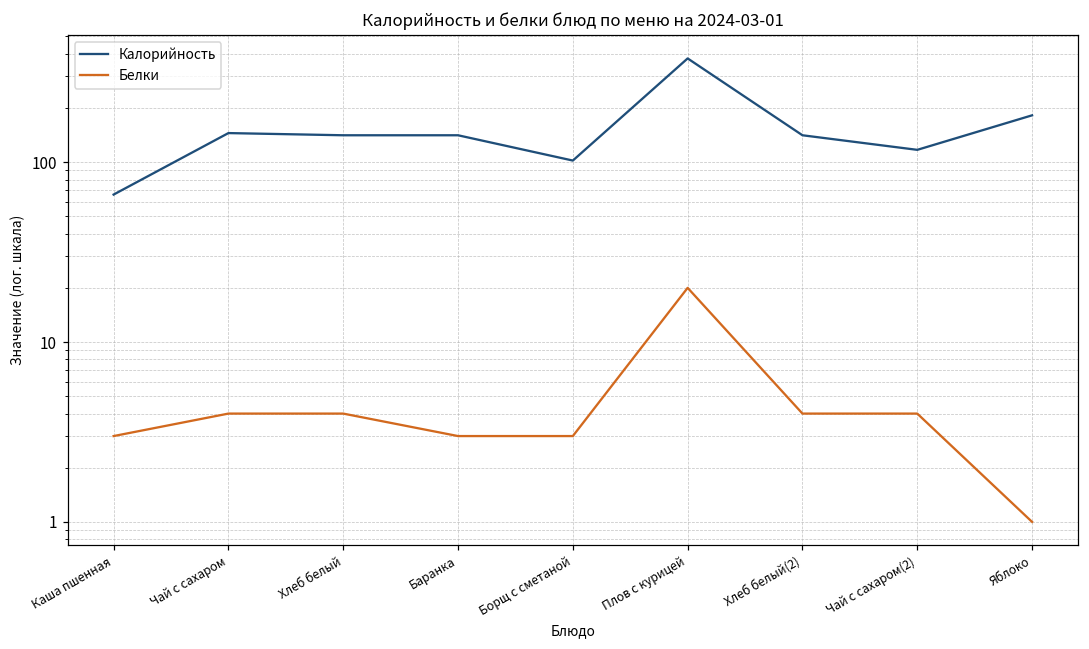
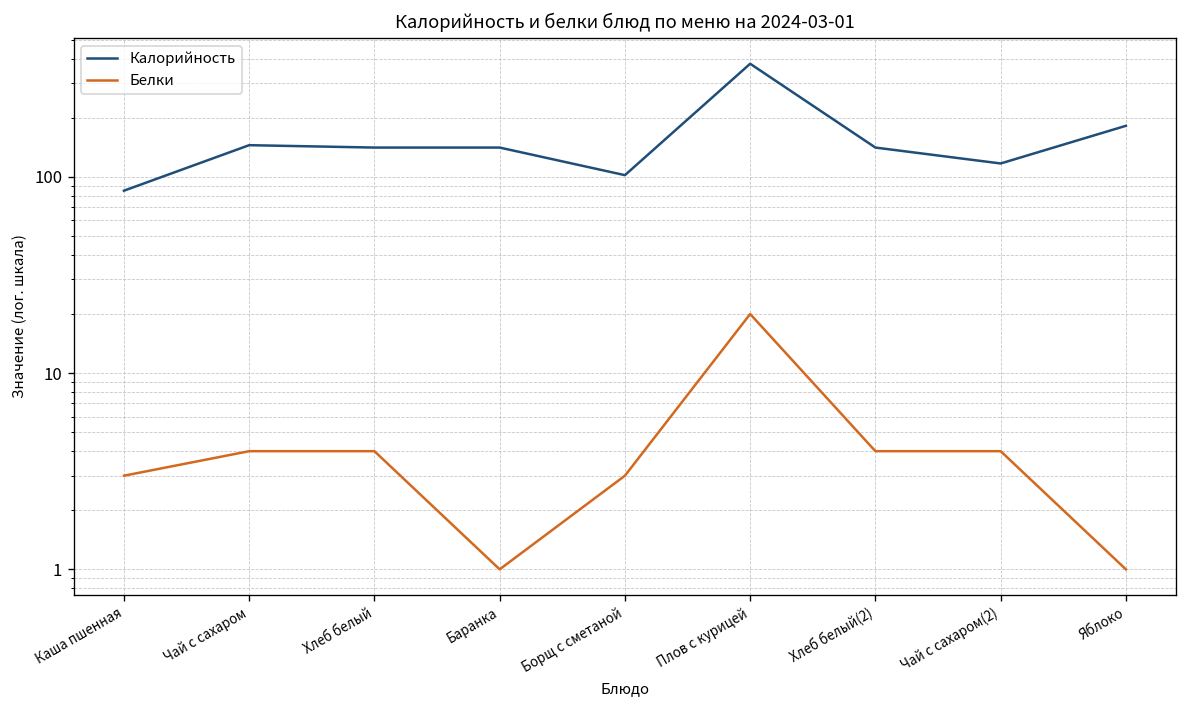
  {
    "Калорийность": {
-     "Каша пшенная": 66,
+     "Каша пшенная": 90,
      "Чай с сахаром": 150,
      "Хлеб белый": 140,
      "Баранка": 140,
      "Борщ с сметаной": 100,
      "Плов с курицей": 380,
      "Хлеб белый(2)": 140,
      "Чай с сахаром(2)": 120,
      "Яблоко": 180
    },
    "Белки": {
      "Каша пшенная": 3,
      "Чай с сахаром": 4,
      "Хлеб белый": 4,
-     "Баранка": 3,
+     "Баранка": 1,
      "Борщ с сметаной": 3,
      "Плов с курицей": 20,
      "Хлеб белый(2)": 4,
      "Чай с сахаром(2)": 4,
      "Яблоко": 1
    }
  }
